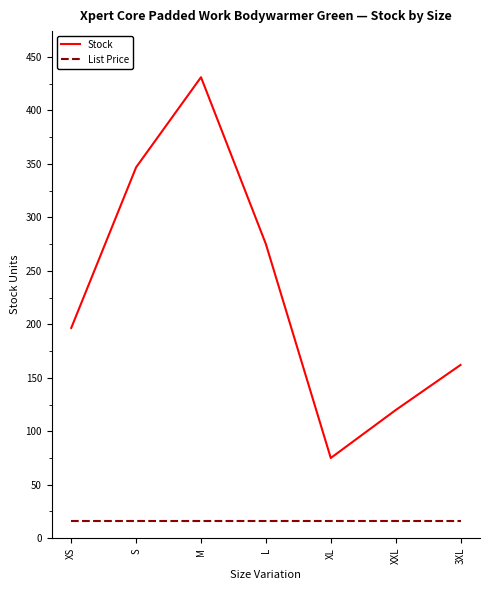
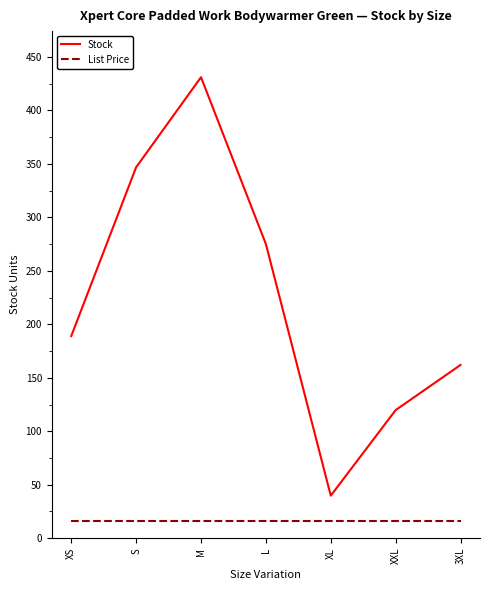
  {
    "Stock": {
-     "XS": 197,
+     "XS": 189,
      "S": 347,
      "M": 431,
      "L": 275,
-     "XL": 75,
+     "XL": 40,
      "XXL": 120,
      "3XL": 162
    },
    "List Price": {
      "XS": 16,
      "S": 16,
      "M": 16,
      "L": 16,
      "XL": 16,
      "XXL": 16,
      "3XL": 16
    }
  }
